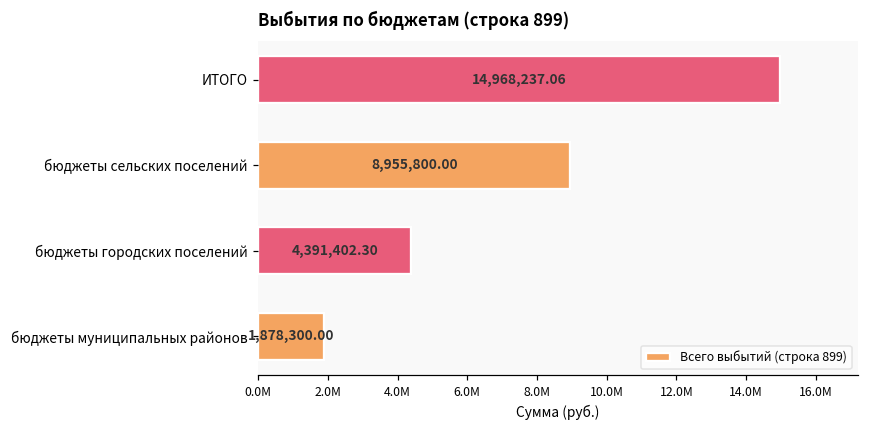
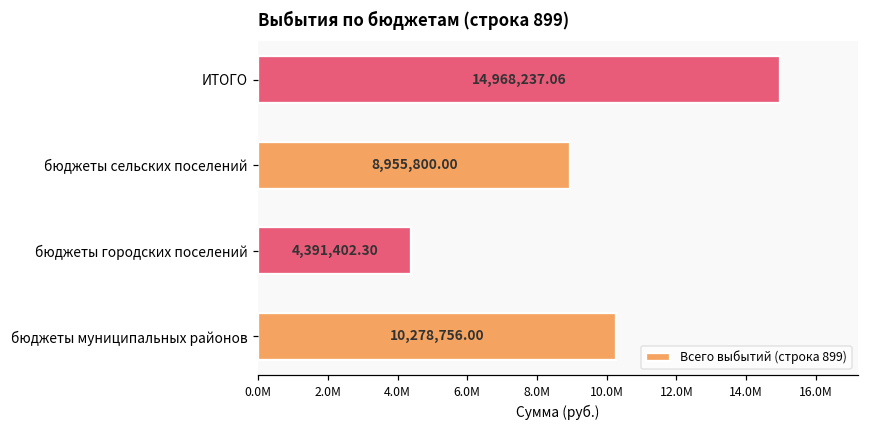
  {
    "ИТОГО": "14,968,237.06",
    "бюджеты сельских поселений": "8,955,800.00",
    "бюджеты городских поселений": "4,391,402.30",
-   "бюджеты муниципальных районов": "1,878,300.00"
+   "бюджеты муниципальных районов": "10,278,756.00"
  }
